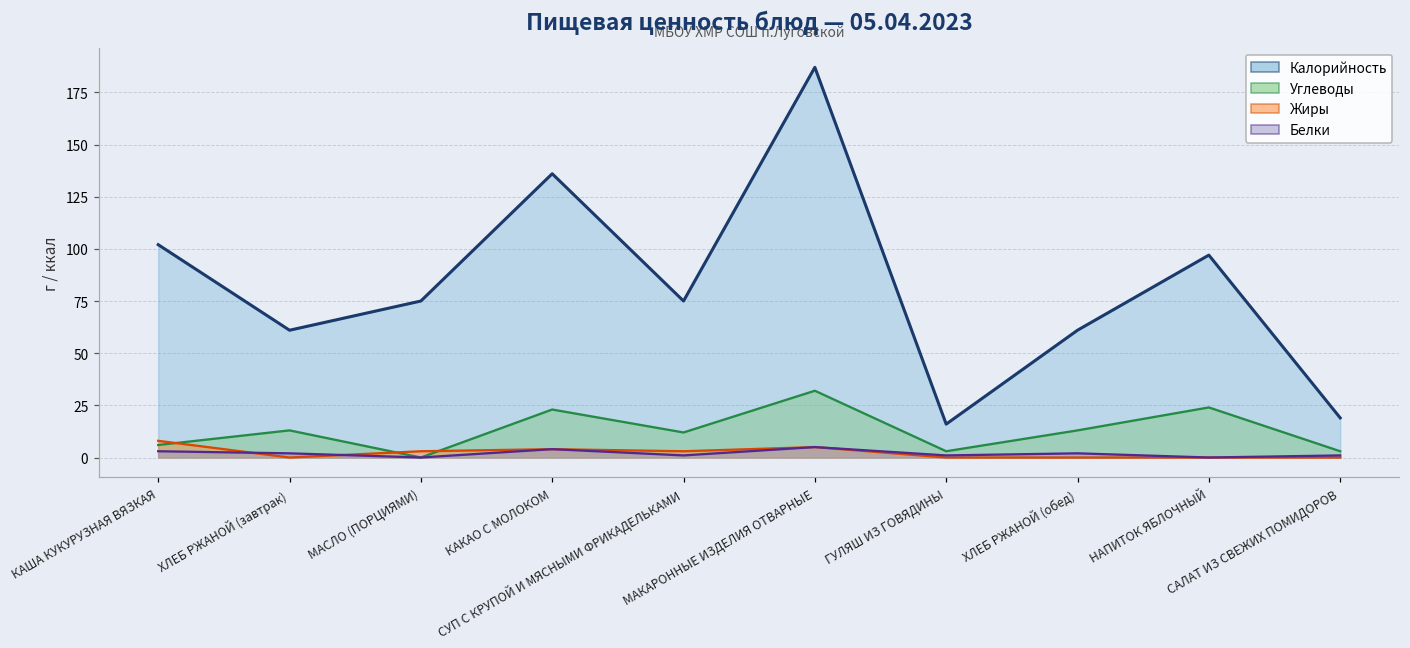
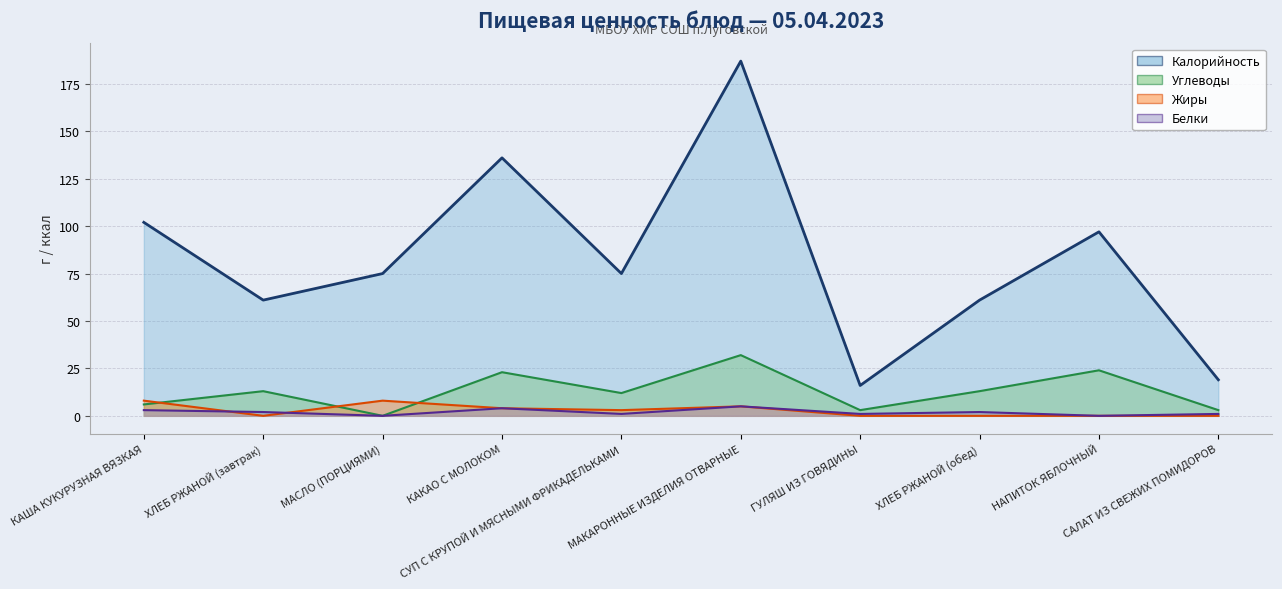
  {
    "Жиры": {
      "КАША КУКУРУЗНАЯ ВЯЗКАЯ": 8,
      "ХЛЕБ РЖАНОЙ (завтрак)": 0,
-     "МАСЛО (ПОРЦИЯМИ)": 3,
+     "МАСЛО (ПОРЦИЯМИ)": 8,
      "СУП С КРУПОЙ И МЯСНЫМИ ФРИКАДЕЛЬКАМИ": 3,
      "ХЛЕБ РЖАНОЙ (обед)": 0
    }
  }
